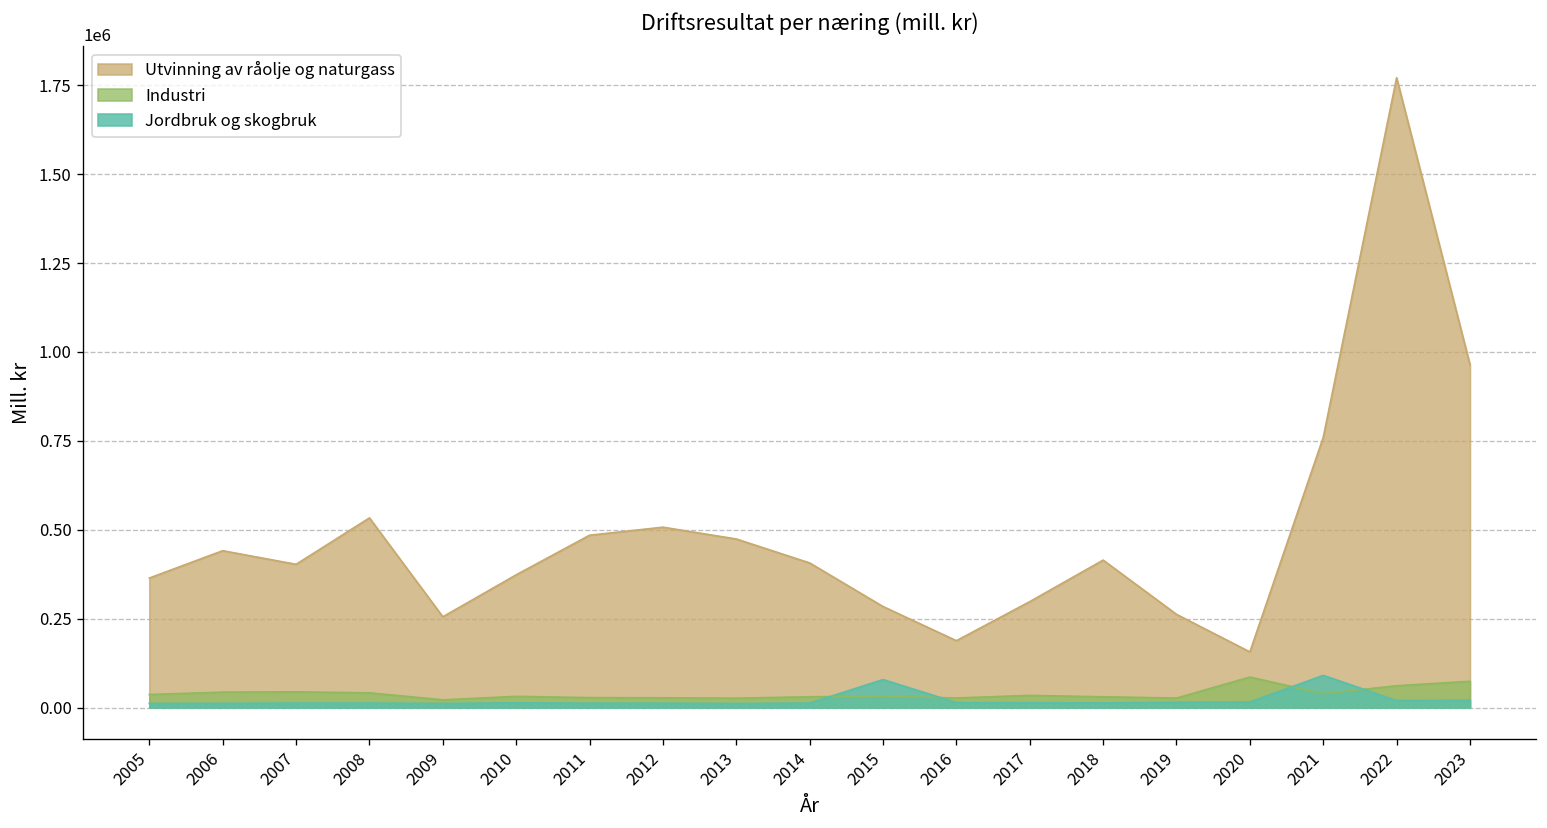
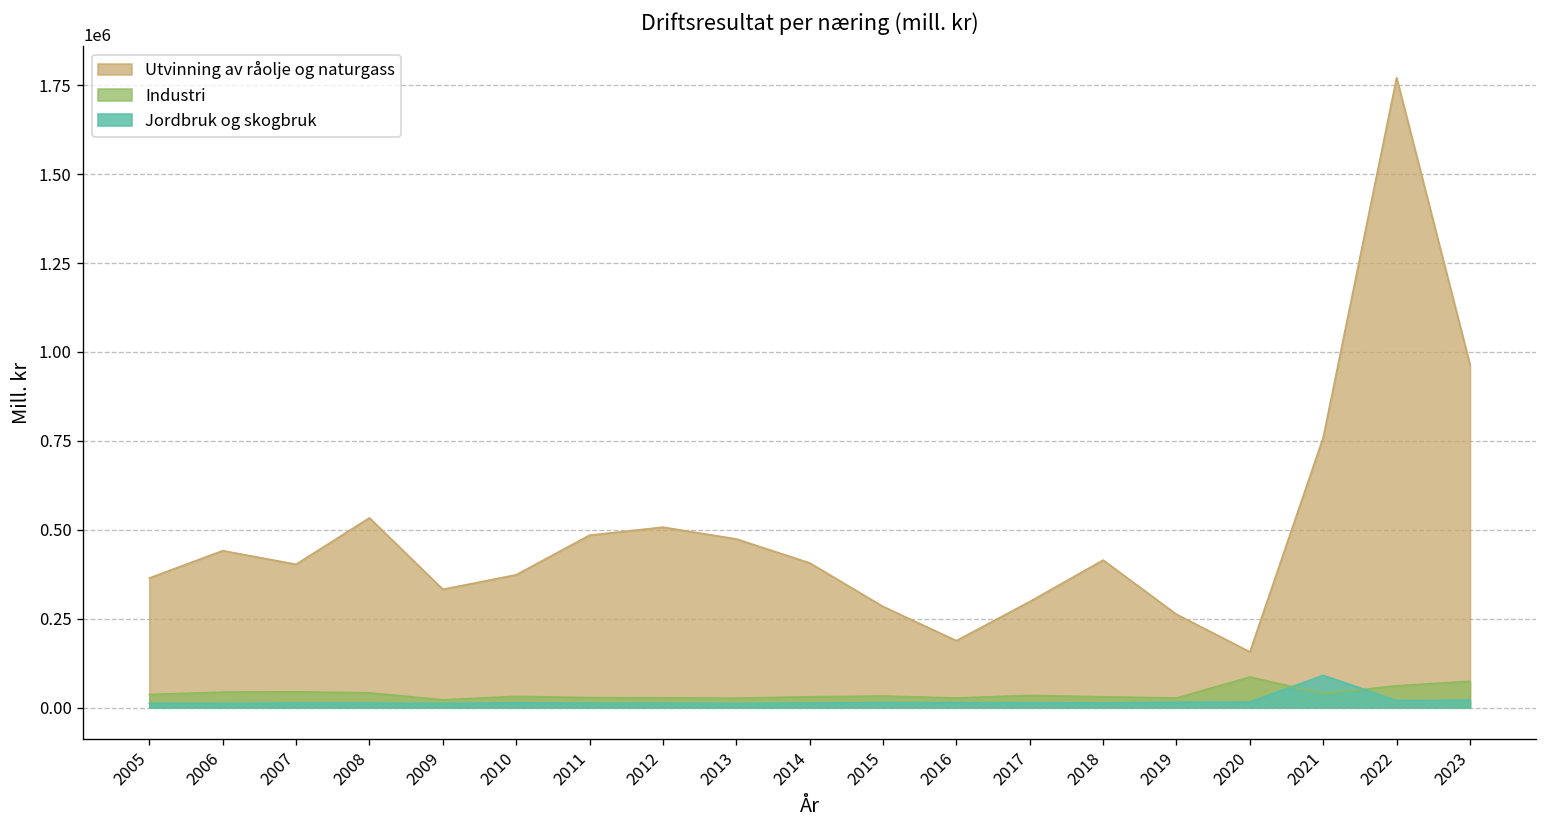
  {
    "Utvinning av råolje og naturgass": {
      "2005": 360000,
      "2006": 440000,
      "2007": 400000,
      "2008": 530000,
-     "2009": 260000,
+     "2009": 330000,
      "2010": 370000,
      "2011": 480000,
      "2012": 510000,
      "2013": 470000,
      "2014": 410000,
      "2015": 280000,
      "2016": 190000,
      "2017": 300000,
      "2018": 410000,
      "2019": 260000,
      "2020": 160000,
      "2021": 760000,
      "2022": 1770000,
      "2023": 960000
    },
    "Industri": {
      "2005": 40000,
      "2006": 40000,
      "2007": 40000,
      "2008": 40000,
      "2009": 20000,
      "2010": 30000,
      "2011": 30000,
      "2012": 30000,
      "2013": 30000,
      "2014": 30000,
      "2015": 30000,
      "2016": 30000,
      "2017": 30000,
      "2018": 30000,
      "2019": 30000,
      "2020": 90000,
      "2021": 40000,
      "2022": 60000,
      "2023": 70000
    },
    "Jordbruk og skogbruk": {
      "2005": 10000,
      "2006": 10000,
      "2007": 10000,
      "2008": 10000,
      "2009": 10000,
      "2010": 10000,
      "2011": 10000,
      "2012": 10000,
      "2013": 10000,
      "2014": 10000,
-     "2015": 80000,
+     "2015": 10000,
      "2016": 10000,
      "2017": 10000,
      "2018": 10000,
      "2019": 20000,
      "2020": 20000,
      "2021": 90000,
      "2022": 20000,
      "2023": 20000
    }
  }
